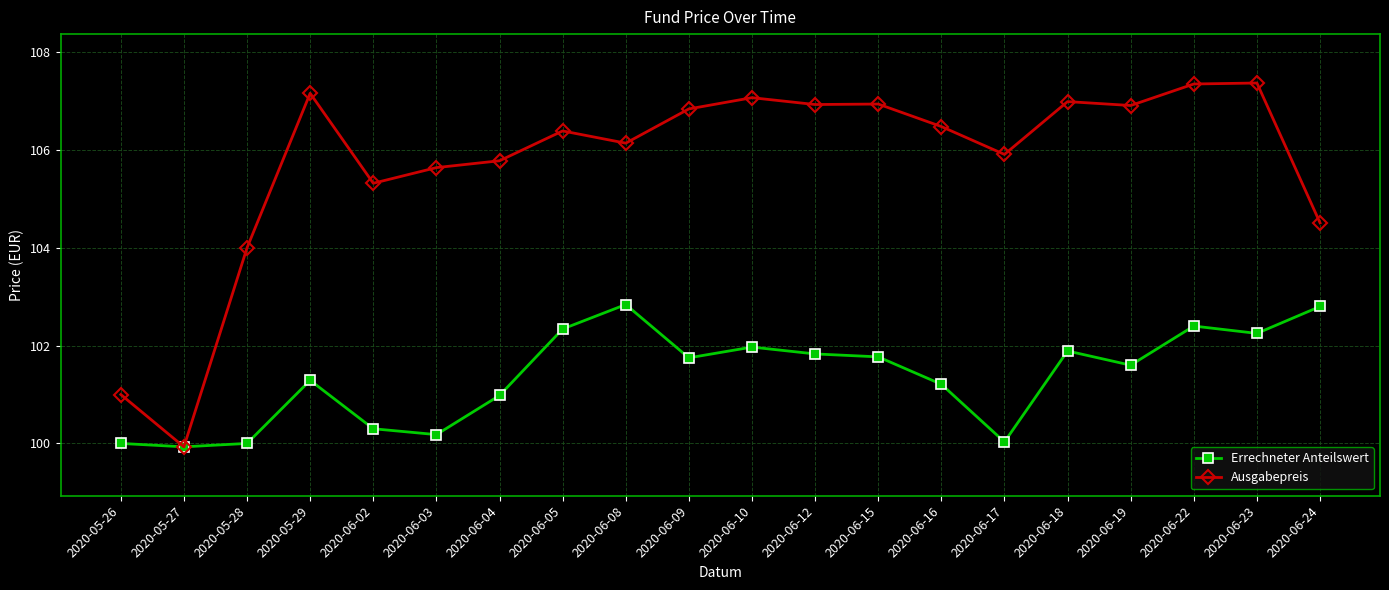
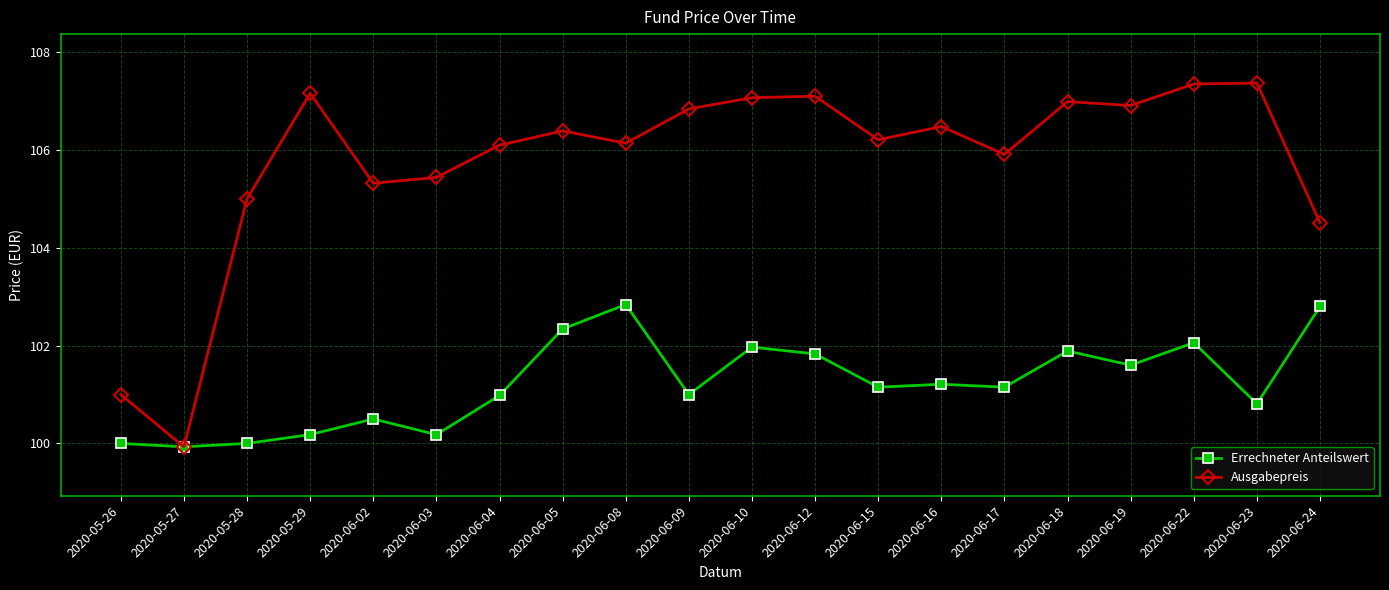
  {
    "Errechneter Anteilswert": {
      "2020-05-26": 100.0,
      "2020-05-28": 100.0,
-     "2020-05-29": 101.3,
-     "2020-06-02": 100.3,
+     "2020-05-29": 100.2,
+     "2020-06-02": 100.5,
      "2020-06-03": 100.2,
      "2020-06-04": 101.0,
      "2020-06-05": 102.3,
      "2020-06-08": 102.8,
-     "2020-06-09": 101.8,
+     "2020-06-09": 101.0,
      "2020-06-10": 102.0,
      "2020-06-12": 101.8,
-     "2020-06-15": 101.8,
+     "2020-06-15": 101.2,
      "2020-06-16": 101.2,
-     "2020-06-17": 100.0,
+     "2020-06-17": 101.2,
      "2020-06-18": 101.9,
      "2020-06-19": 101.6,
-     "2020-06-22": 102.4,
-     "2020-06-23": 102.3,
+     "2020-06-22": 102.1,
+     "2020-06-23": 100.8,
      "2020-06-24": 102.8
    },
    "Ausgabepreis": {
      "2020-05-26": 101.0,
-     "2020-05-28": 104,
+     "2020-05-28": 105,
      "2020-05-29": 107.2,
      "2020-06-02": 105.3,
-     "2020-06-03": 105.6,
-     "2020-06-04": 105.8,
+     "2020-06-03": 105.4,
+     "2020-06-04": 106.1,
      "2020-06-05": 106.4,
      "2020-06-08": 106.1,
      "2020-06-09": 106.8,
      "2020-06-10": 107.1,
-     "2020-06-12": 106.9,
-     "2020-06-15": 106.9,
+     "2020-06-12": 107.1,
+     "2020-06-15": 106.2,
      "2020-06-16": 106.5,
      "2020-06-17": 105.9,
      "2020-06-18": 107.0,
      "2020-06-19": 106.9,
      "2020-06-22": 107.4,
      "2020-06-23": 107.4,
      "2020-06-24": 104.5
    }
  }
